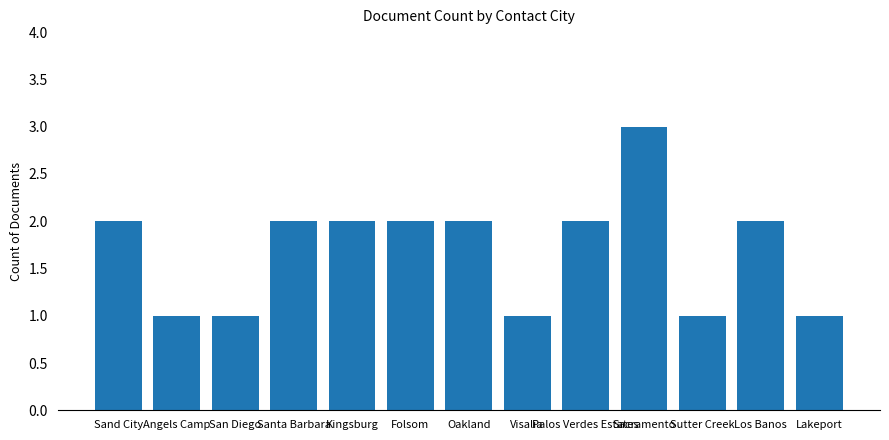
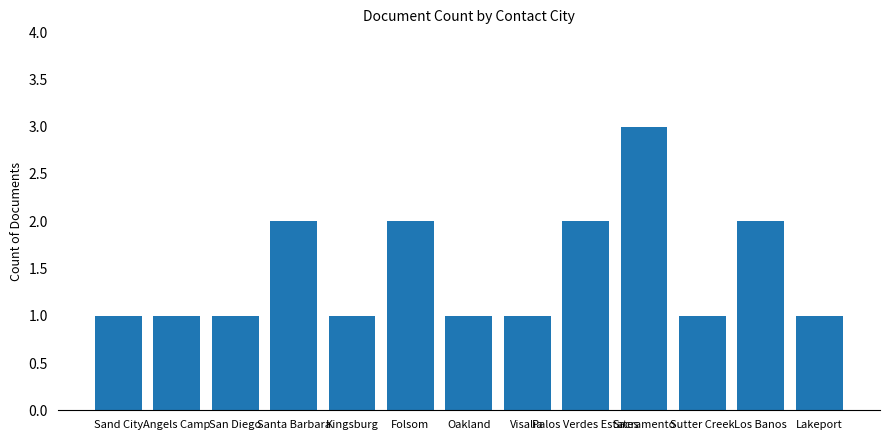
  {
-   "Sand City": 2,
+   "Sand City": 1,
    "Angels Camp": 1,
    "San Diego": 1,
    "Santa Barbara": 2,
-   "Kingsburg": 2,
+   "Kingsburg": 1,
    "Folsom": 2,
-   "Oakland": 2,
+   "Oakland": 1,
    "Sutter Creek": 1,
    "Los Banos": 2,
    "Lakeport": 1
  }
